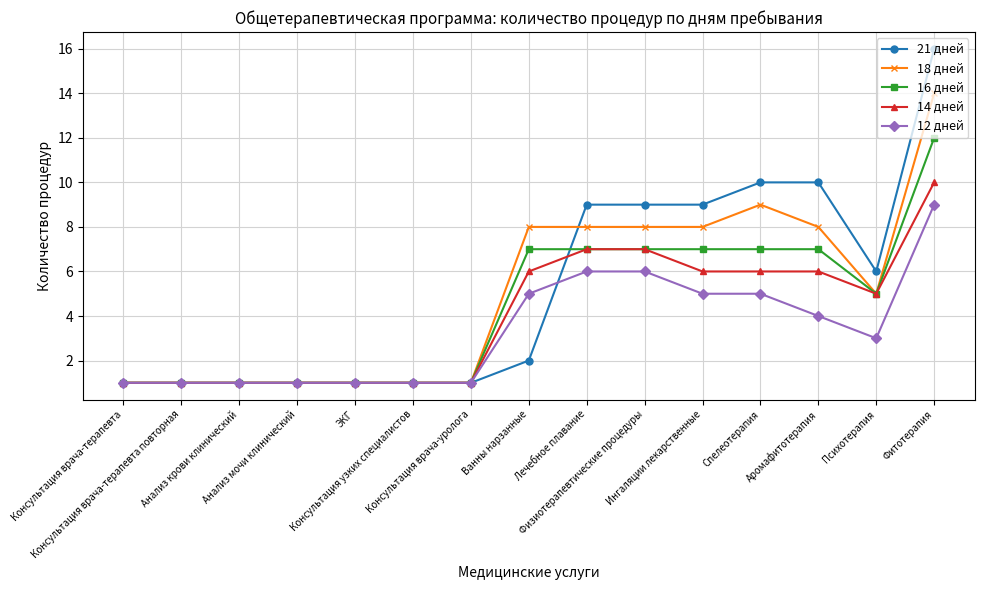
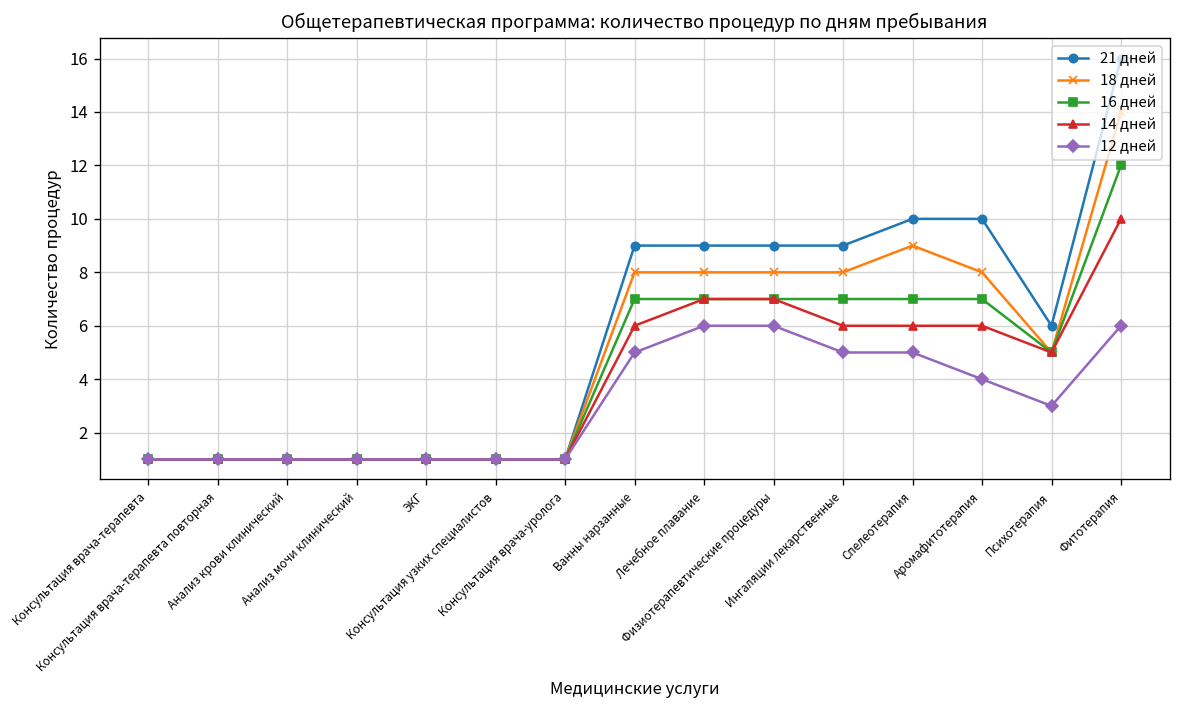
  {
    "21 дней": {
-     "Ванны нарзанные": 2,
+     "Ванны нарзанные": 9,
      "Лечебное плавание": 9,
      "Физиотерапевтические процедуры": 9,
      "Ингаляции лекарственные": 9,
      "Спелеотерапия": 10,
      "Аромафитотерапия": 10,
      "Психотерапия": 6
    },
    "18 дней": {
      "Ванны нарзанные": 8,
      "Лечебное плавание": 8,
      "Физиотерапевтические процедуры": 8,
      "Ингаляции лекарственные": 8,
      "Спелеотерапия": 9,
      "Аромафитотерапия": 8
    },
    "16 дней": {
      "Ванны нарзанные": 7,
      "Ингаляции лекарственные": 7,
      "Спелеотерапия": 7,
      "Аромафитотерапия": 7
    },
    "14 дней": {
      "Ванны нарзанные": 6,
      "Ингаляции лекарственные": 6,
      "Спелеотерапия": 6,
      "Аромафитотерапия": 6,
      "Фитотерапия": 10
    },
    "12 дней": {
      "Ванны нарзанные": 5,
      "Лечебное плавание": 6,
      "Физиотерапевтические процедуры": 6,
      "Ингаляции лекарственные": 5,
      "Спелеотерапия": 5,
      "Аромафитотерапия": 4,
      "Психотерапия": 3,
-     "Фитотерапия": 9
+     "Фитотерапия": 6
    }
  }
